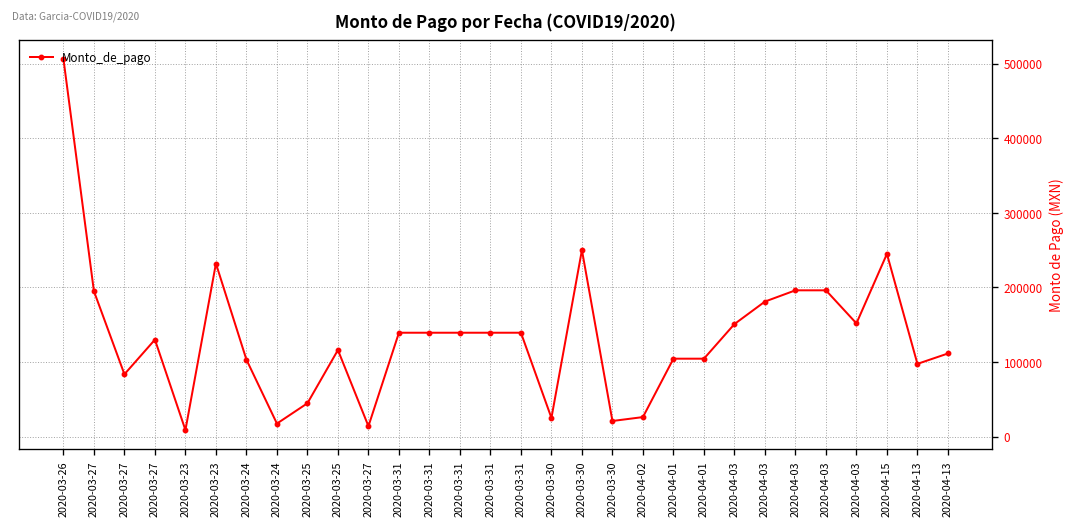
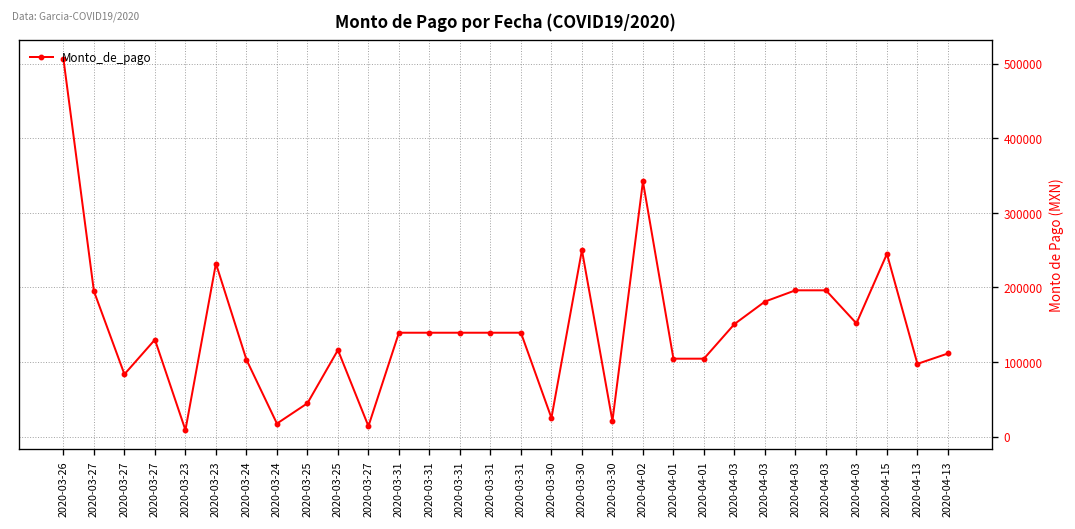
  {
    "2020-03-26": 510000,
-   "2020-04-02": 30000,
+   "2020-04-02": 340000,
    "2020-04-15": 240000
  }
